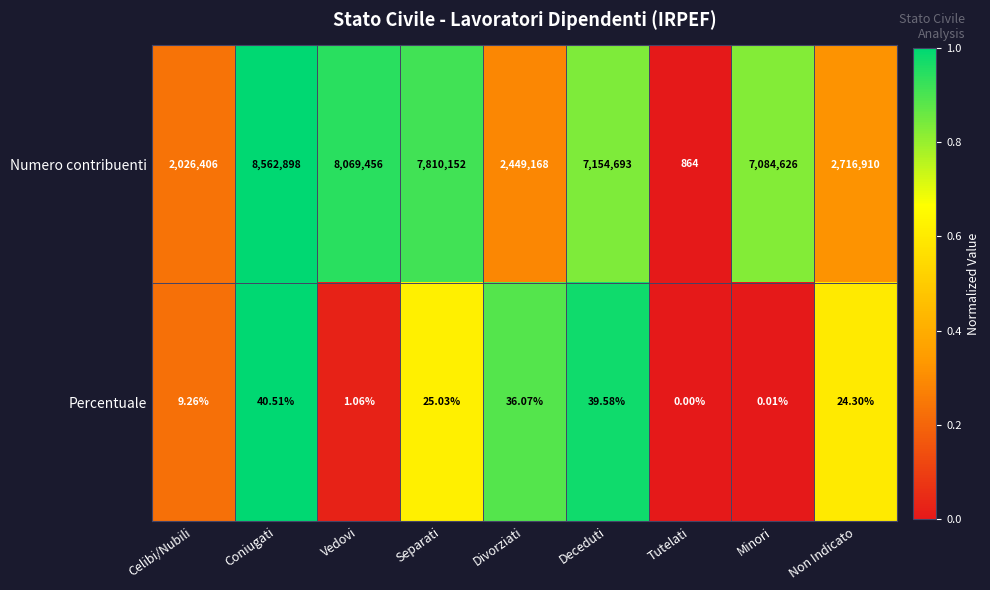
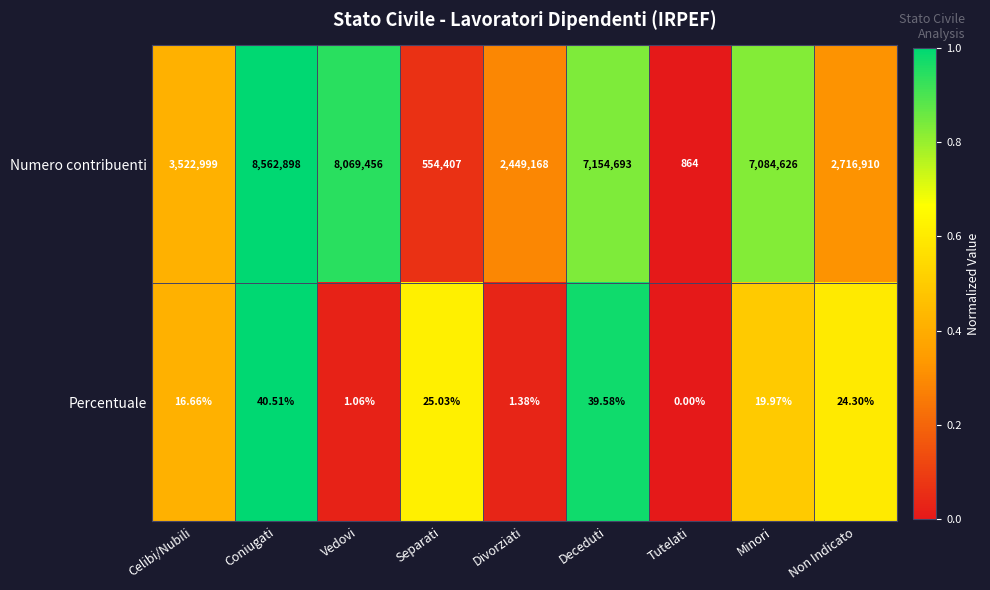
  {
    "Numero contribuenti": {
-     "Celibi/Nubili": "2,026,406",
+     "Celibi/Nubili": "3,522,999",
      "Coniugati": "8,562,898",
      "Vedovi": "8,069,456",
-     "Separati": "7,810,152",
+     "Separati": "554,407",
      "Divorziati": "2,449,168",
      "Deceduti": "7,154,693",
      "Tutelati": "864",
      "Minori": "7,084,626",
      "Non Indicato": "2,716,910"
    },
    "Percentuale": {
-     "Celibi/Nubili": "9.26%",
+     "Celibi/Nubili": "16.66%",
      "Coniugati": "40.51%",
      "Vedovi": "1.06%",
      "Separati": "25.03%",
-     "Divorziati": "36.07%",
+     "Divorziati": "1.38%",
      "Deceduti": "39.58%",
      "Tutelati": "0.00%",
-     "Minori": "0.01%",
+     "Minori": "19.97%",
      "Non Indicato": "24.30%"
    }
  }
